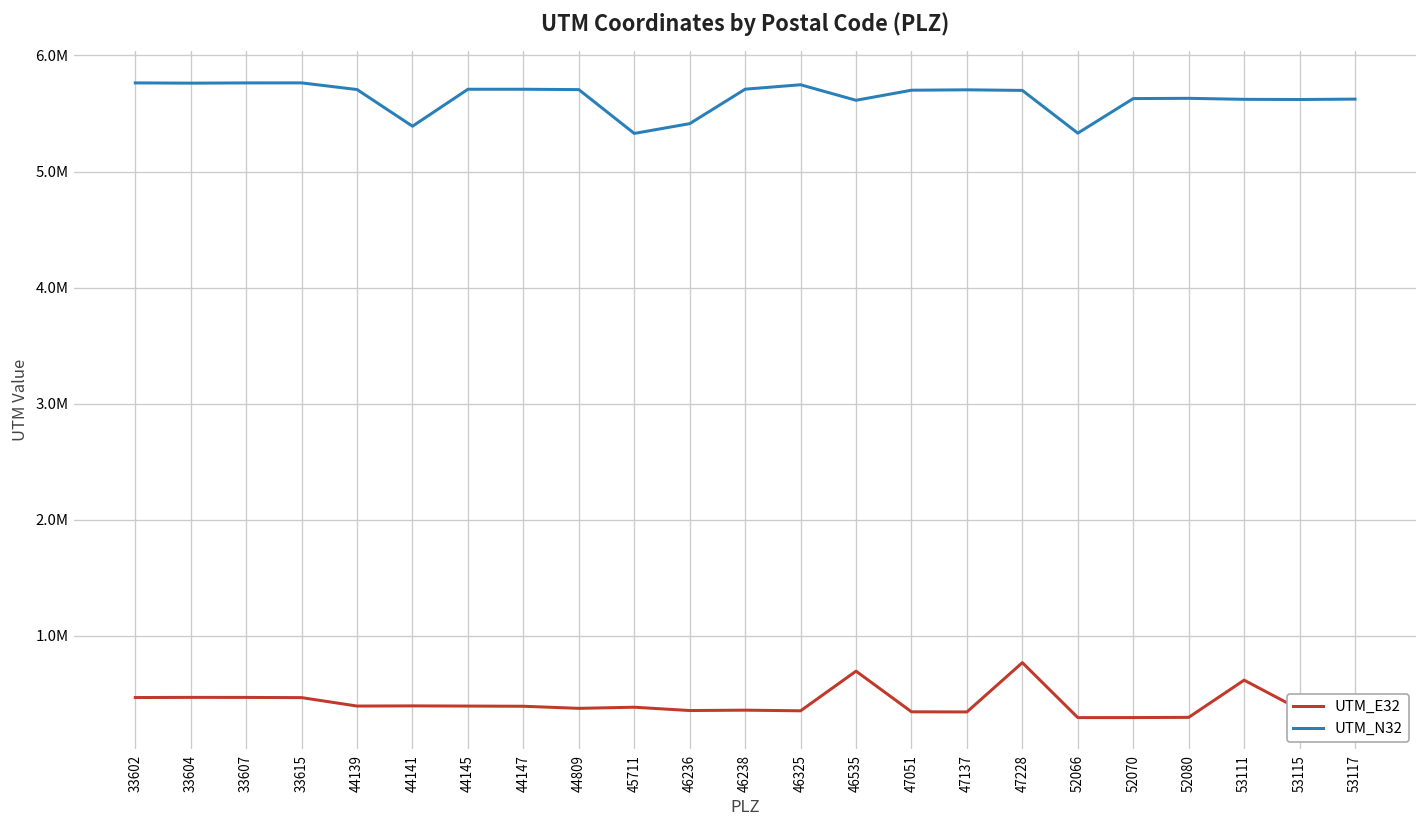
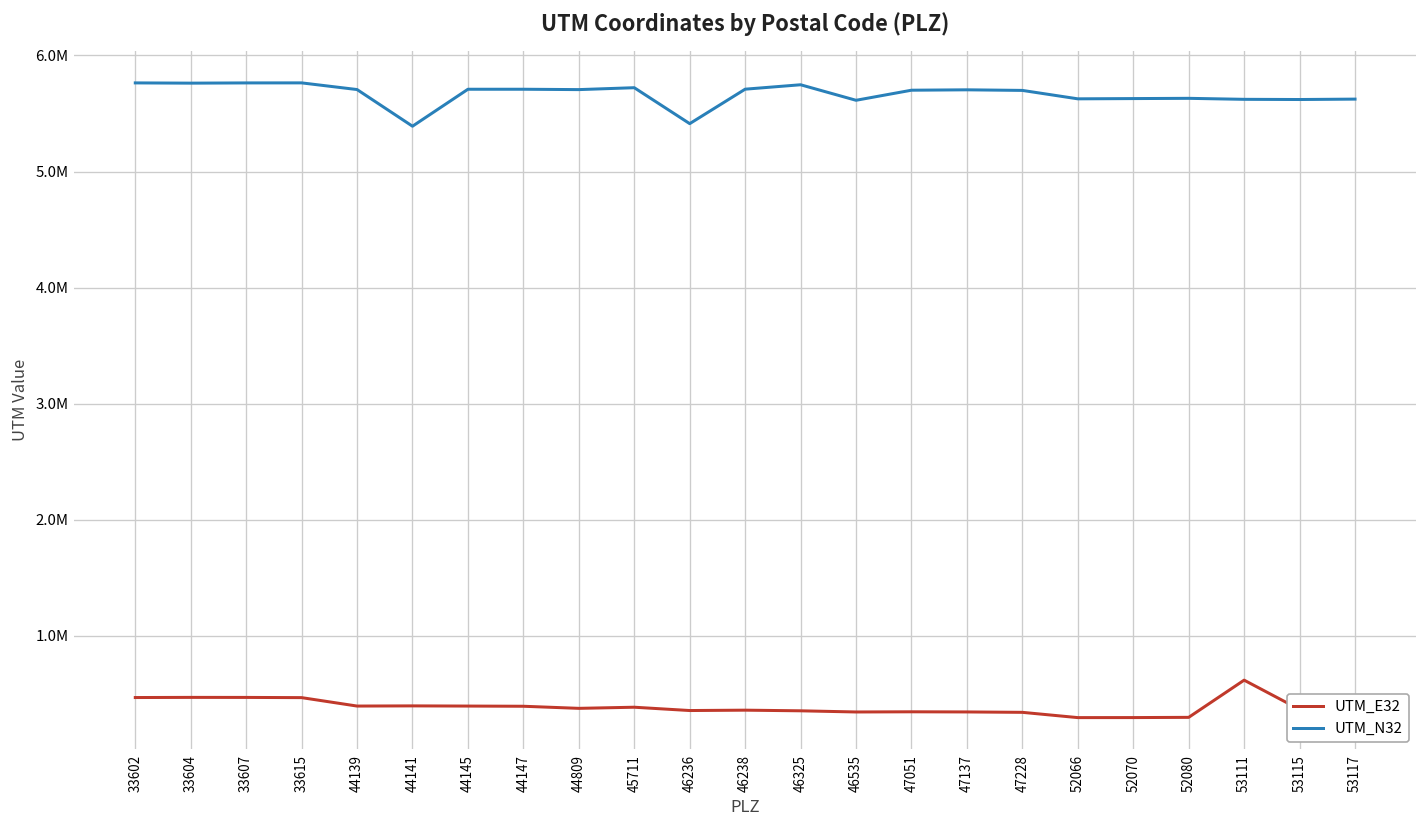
  {
    "UTM_E32": {
      "33602": 500000,
      "33604": 500000,
      "33607": 500000,
      "33615": 500000,
      "44139": 400000,
      "44141": 400000,
      "44145": 400000,
      "44147": 400000,
      "44809": 400000,
      "45711": 400000,
      "46236": 400000,
      "46238": 400000,
      "46325": 400000,
-     "46535": 700000,
+     "46535": 300000,
      "47051": 300000,
      "47137": 300000,
-     "47228": 800000,
+     "47228": 300000,
      "52066": 300000,
      "52070": 300000,
      "52080": 300000,
      "53111": 600000
    },
    "UTM_N32": {
      "33602": 5800000,
      "33604": 5800000,
      "33607": 5800000,
      "33615": 5800000,
      "44139": 5700000,
      "44141": 5400000,
      "44145": 5700000,
      "44147": 5700000,
      "44809": 5700000,
-     "45711": 5300000,
+     "45711": 5700000,
      "46236": 5400000,
      "46238": 5700000,
      "46325": 5700000,
      "46535": 5600000,
      "47051": 5700000,
      "47137": 5700000,
      "47228": 5700000,
-     "52066": 5300000,
+     "52066": 5600000,
      "52070": 5600000,
      "52080": 5600000,
      "53111": 5600000,
      "53115": 5600000,
      "53117": 5600000
    }
  }
